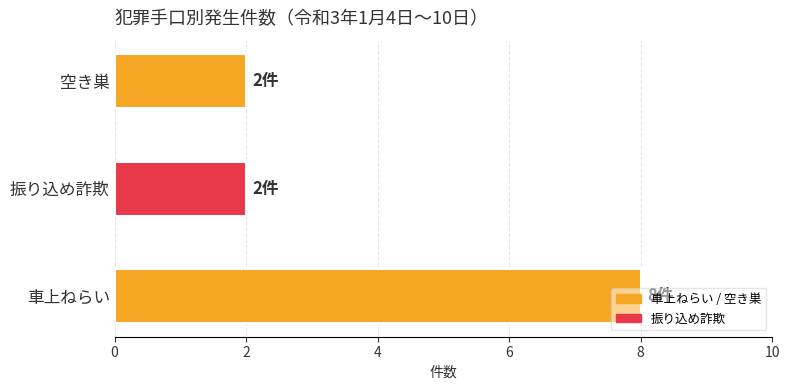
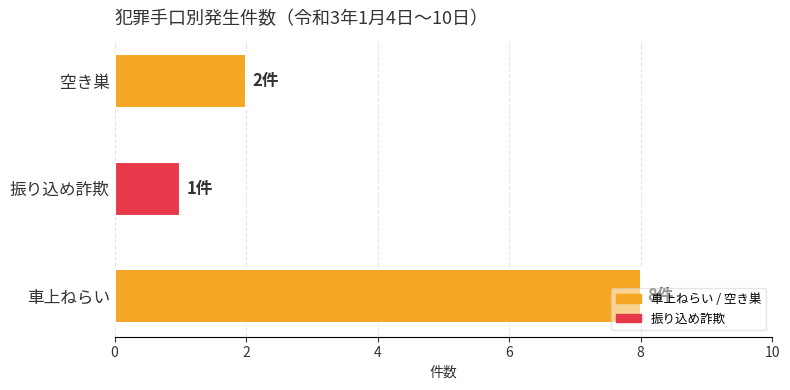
  {
    "空き巣": "2件",
-   "振り込め詐欺": "2件"
+   "振り込め詐欺": "1件"
  }
